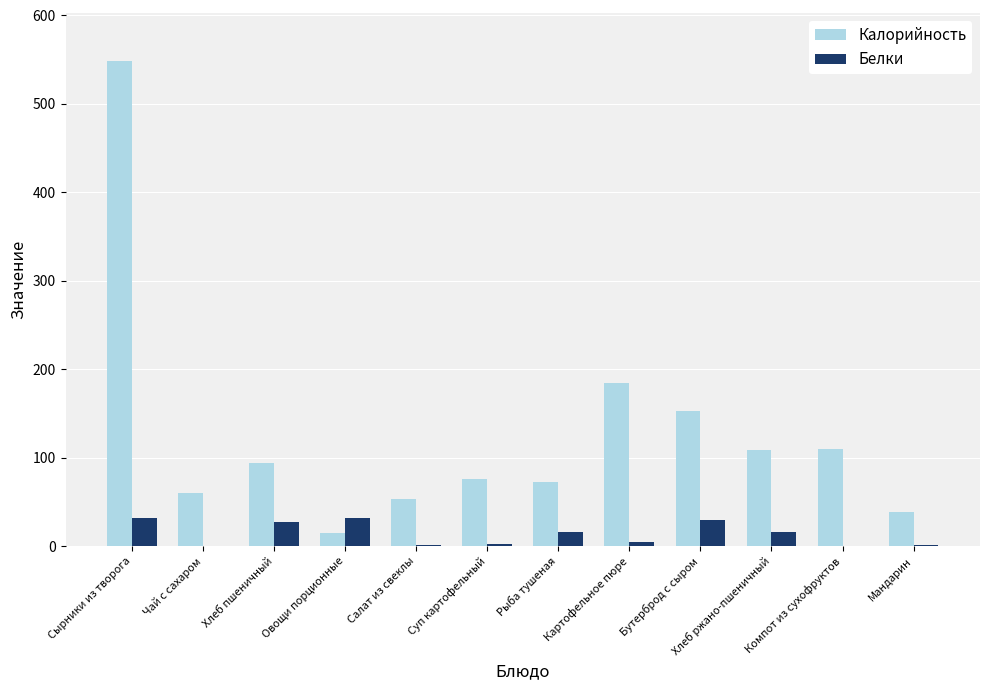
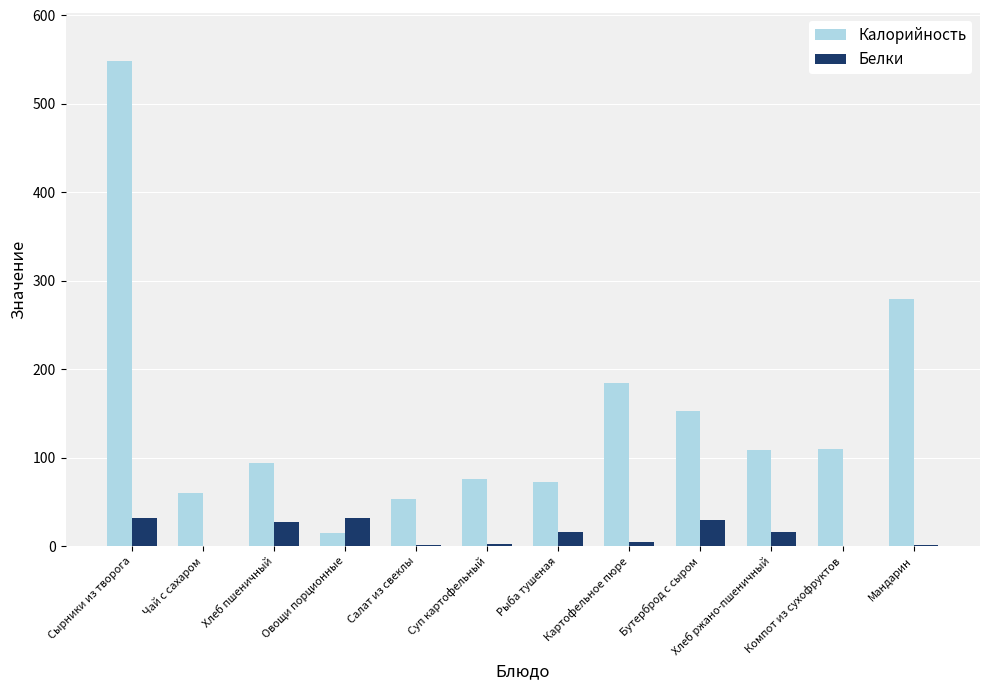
  {
    "Калорийность": {
      "Сырники из творога": 550,
      "Чай с сахаром": 60,
      "Хлеб пшеничный": 90,
      "Овощи порционные": 10,
      "Салат из свеклы": 50,
      "Суп картофельный": 80,
      "Рыба тушеная": 70,
      "Картофельное пюре": 180,
      "Бутерброд с сыром": 150,
      "Хлеб ржано-пшеничный": 110,
      "Компот из сухофруктов": 110,
-     "Мандарин": 40
+     "Мандарин": 280
    },
    "Белки": {
      "Сырники из творога": 30,
      "Хлеб пшеничный": 30,
      "Овощи порционные": 30,
      "Рыба тушеная": 20,
      "Картофельное пюре": 0,
      "Бутерброд с сыром": 30,
      "Хлеб ржано-пшеничный": 20
    }
  }
